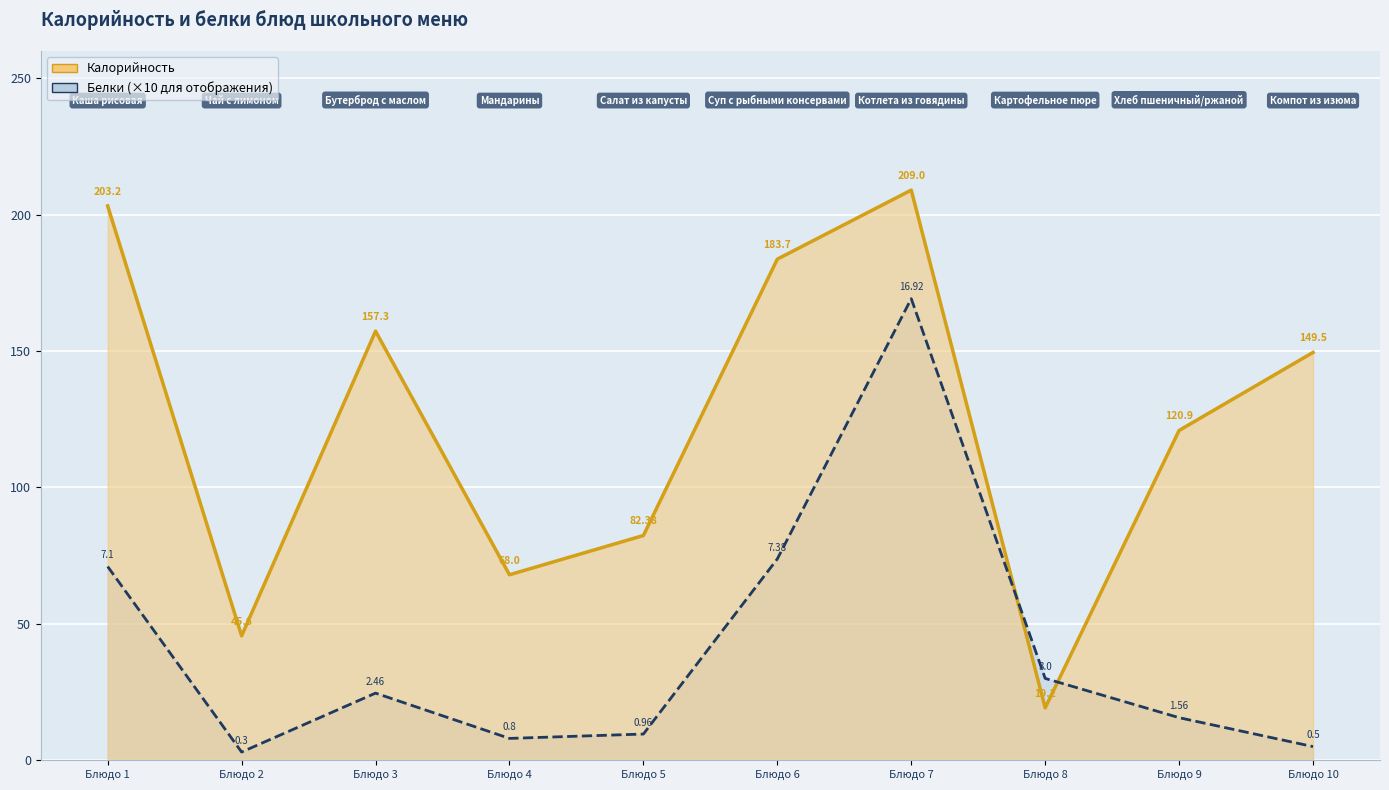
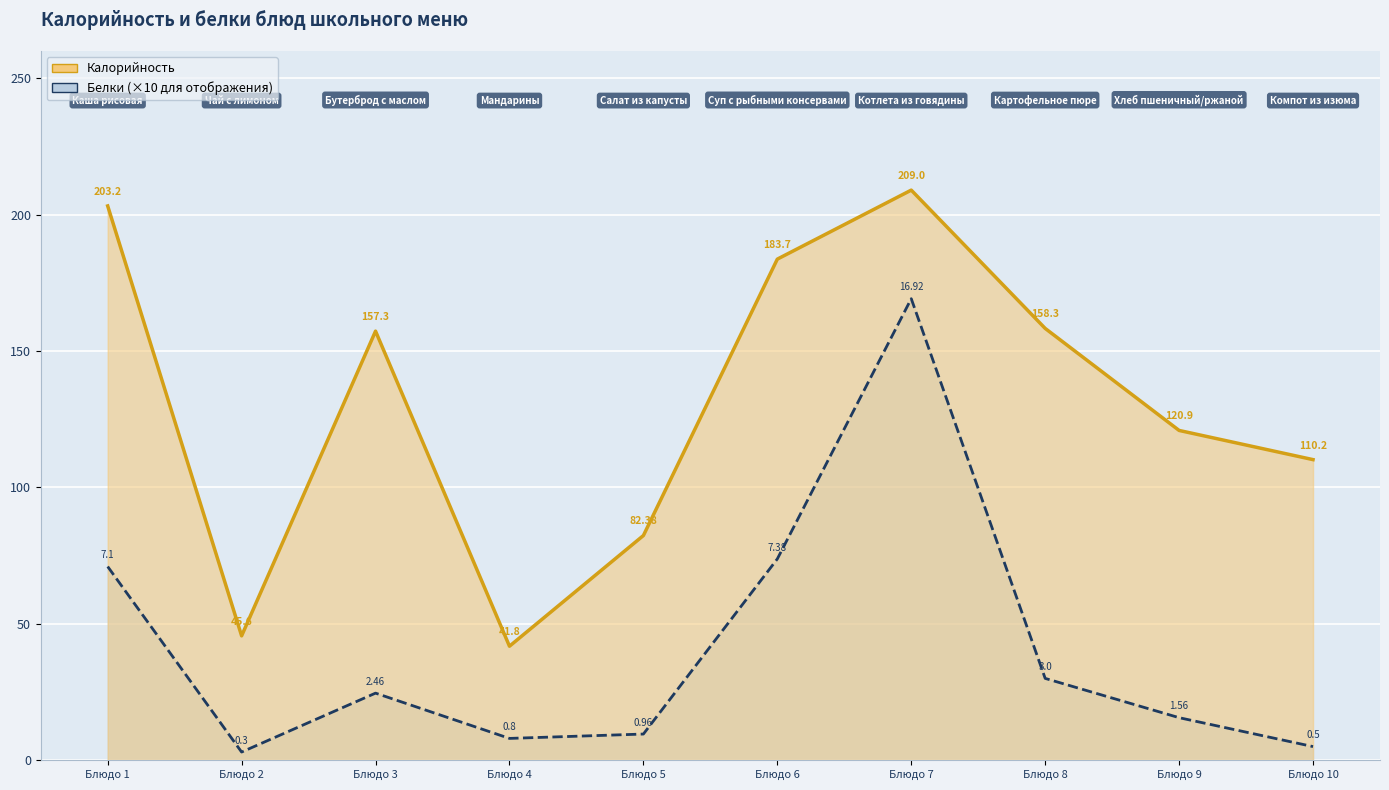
  {
    "Калорийность": {
      "Блюдо 1": 203.2,
      "Блюдо 2": 45.6,
      "Блюдо 3": 157.3,
-     "Блюдо 4": 68.0,
+     "Блюдо 4": 41.8,
      "Блюдо 5": 82.38,
      "Блюдо 6": 183.7,
      "Блюдо 7": 209.0,
-     "Блюдо 8": 19.2,
+     "Блюдо 8": 158.3,
      "Блюдо 9": 120.9,
-     "Блюдо 10": 149.5
+     "Блюдо 10": 110.2
    }
  }
